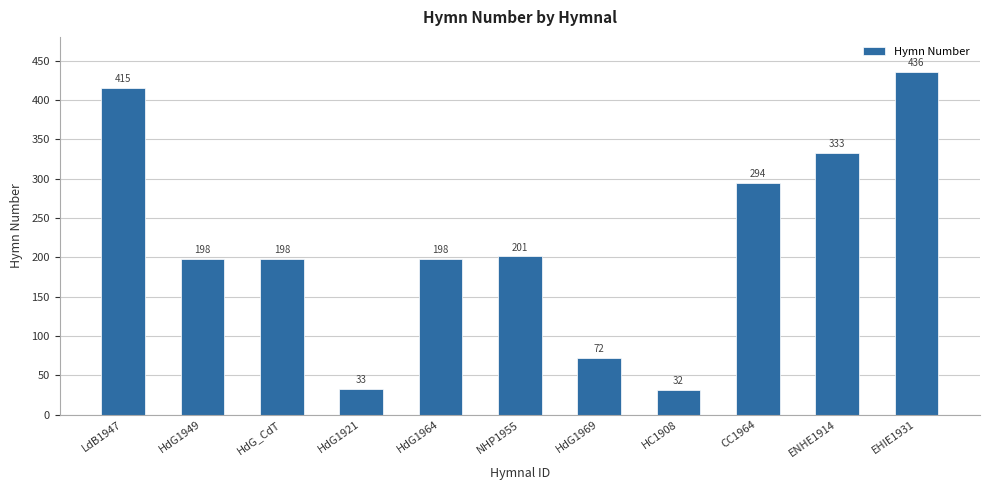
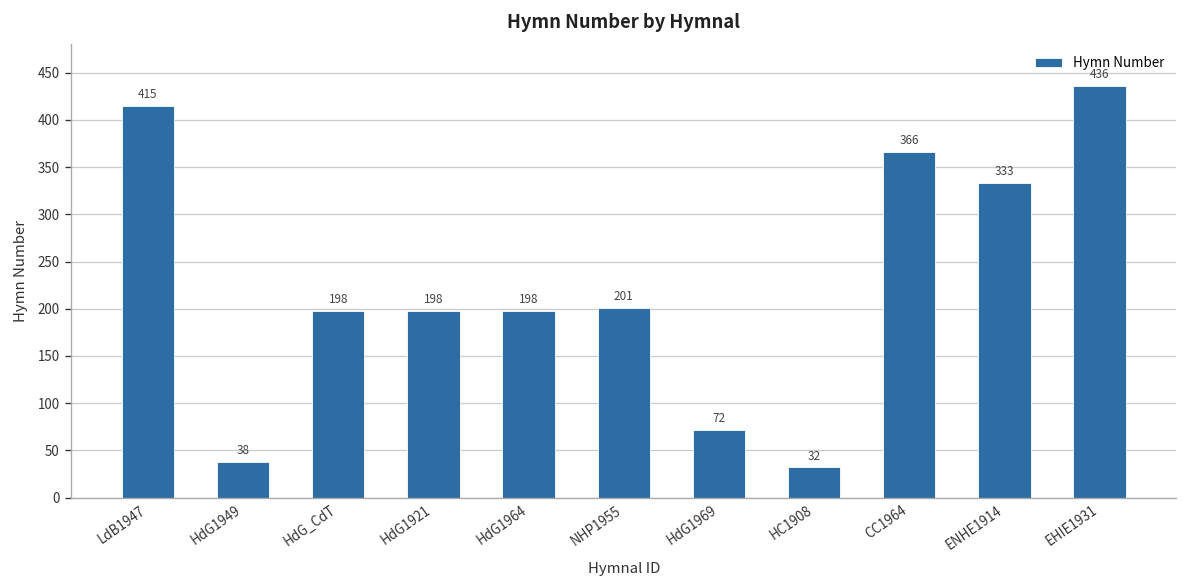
  {
    "LdB1947": 415,
-   "HdG1949": 198,
+   "HdG1949": 38,
    "HdG_CdT": 198,
-   "HdG1921": 33,
+   "HdG1921": 198,
    "HdG1964": 198,
    "NHP1955": 201,
    "HdG1969": 72,
    "HC1908": 32,
-   "CC1964": 294,
+   "CC1964": 366,
    "ENHE1914": 333,
    "EHIE1931": 436
  }
